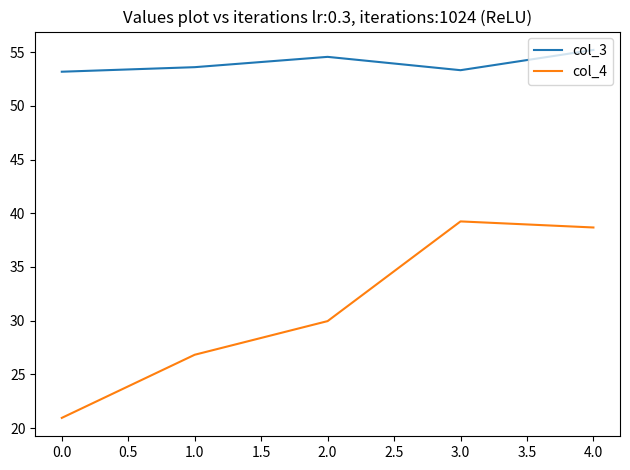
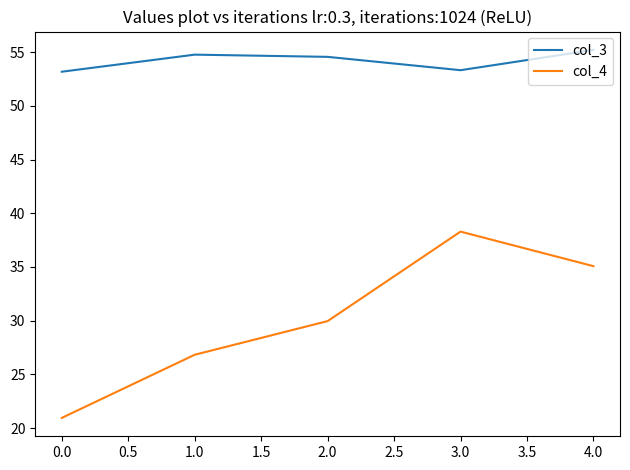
  {
    "col_3": {
      "0.0": 53.2,
-     "1.0": 53.6,
+     "1.0": 54.8,
      "2.0": 54.6,
      "3.0": 53.3
    },
    "col_4": {
      "0.0": 20.9,
      "1.0": 26.8,
      "2.0": 30.0,
-     "3.0": 39.2,
-     "4.0": 38.7
+     "3.0": 38.3,
+     "4.0": 35.1
    }
  }
